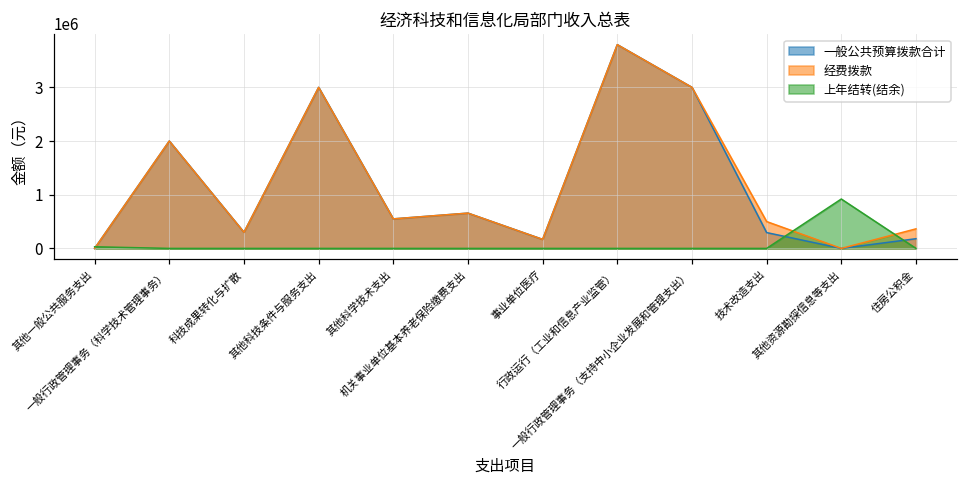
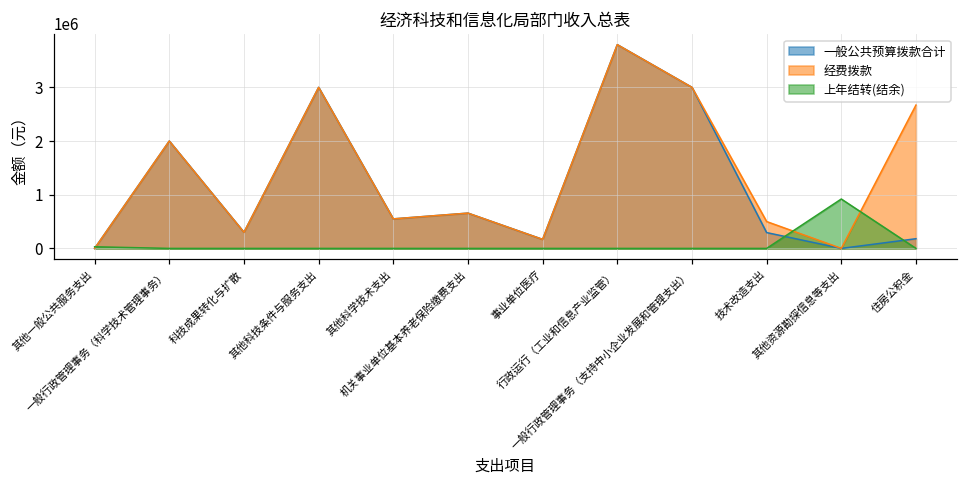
  {
    "一般公共预算拨款合计": {
      "技术改造支出": 300000,
      "住房公积金": 200000
    },
    "经费拨款": {
      "技术改造支出": 500000,
-     "住房公积金": 400000
+     "住房公积金": 2700000
    },
    "上年结转(结余)": {
      "一般行政管理事务（科学技术管理事务）": 0,
      "科技成果转化与扩散": 0,
      "其他科技条件与服务支出": 0,
      "其他科学技术支出": 0,
      "机关事业单位基本养老保险缴费支出": 0,
      "事业单位医疗": 0,
      "行政运行（工业和信息产业监管）": 0,
      "一般行政管理事务（支持中小企业发展和管理支出）": 0,
      "技术改造支出": 0,
      "其他资源勘探信息等支出": 900000,
      "住房公积金": 0
    }
  }
